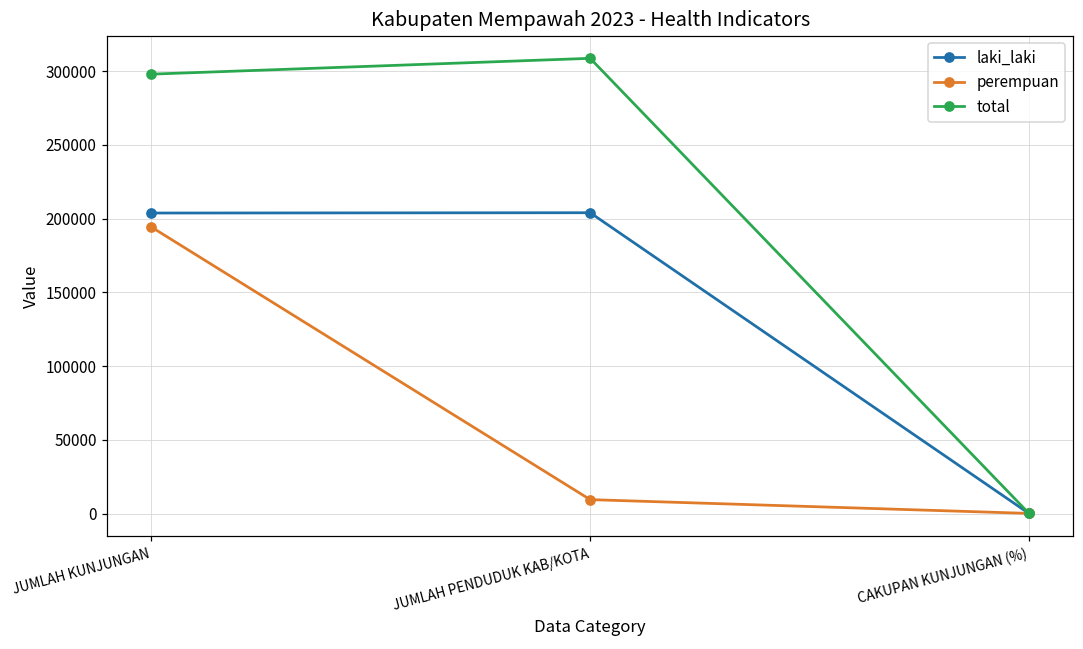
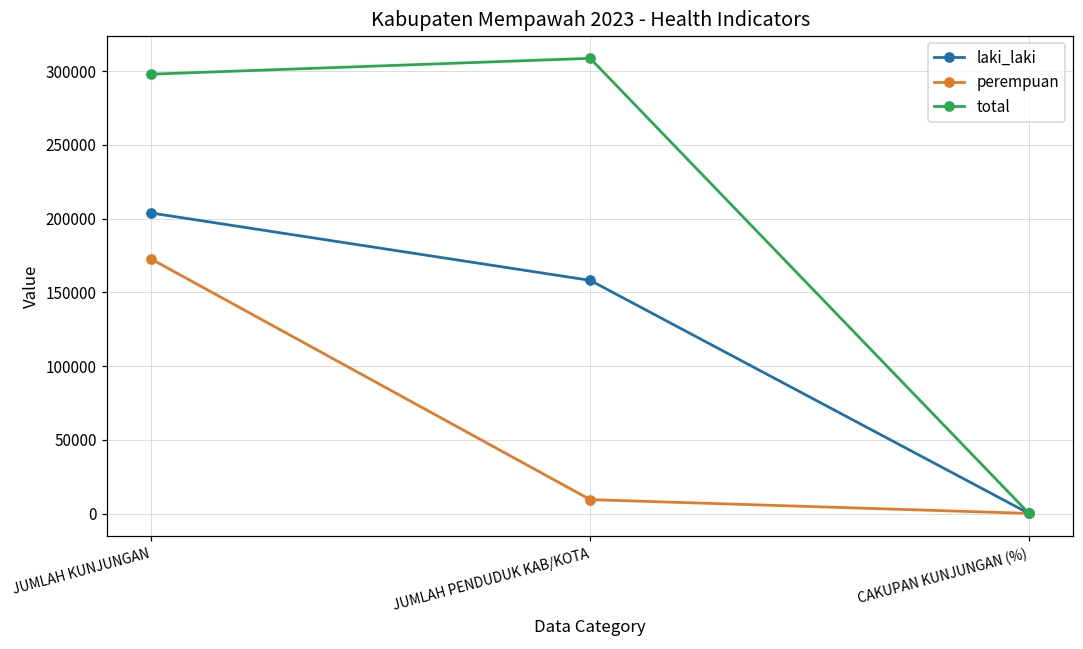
  {
    "laki_laki": {
      "JUMLAH KUNJUNGAN": 204000,
-     "JUMLAH PENDUDUK KAB/KOTA": 204000
+     "JUMLAH PENDUDUK KAB/KOTA": 158000
    },
    "perempuan": {
-     "JUMLAH KUNJUNGAN": 194000,
+     "JUMLAH KUNJUNGAN": 173000,
      "JUMLAH PENDUDUK KAB/KOTA": 9000
    },
    "total": {
      "JUMLAH KUNJUNGAN": 298000,
      "JUMLAH PENDUDUK KAB/KOTA": 309000
    }
  }
